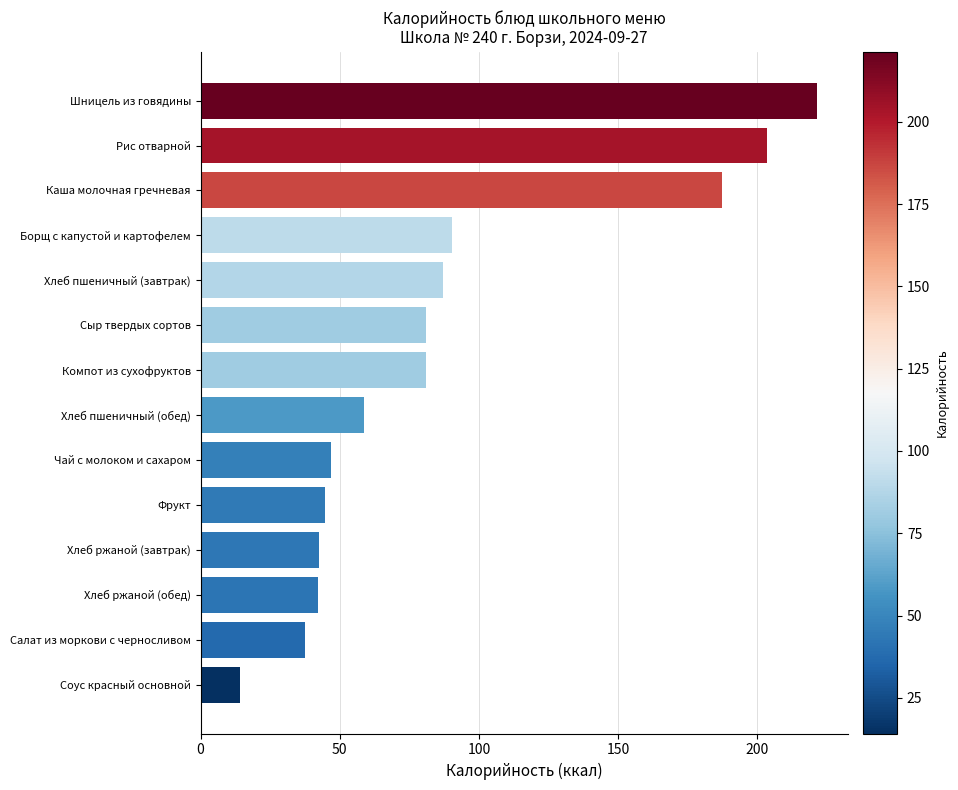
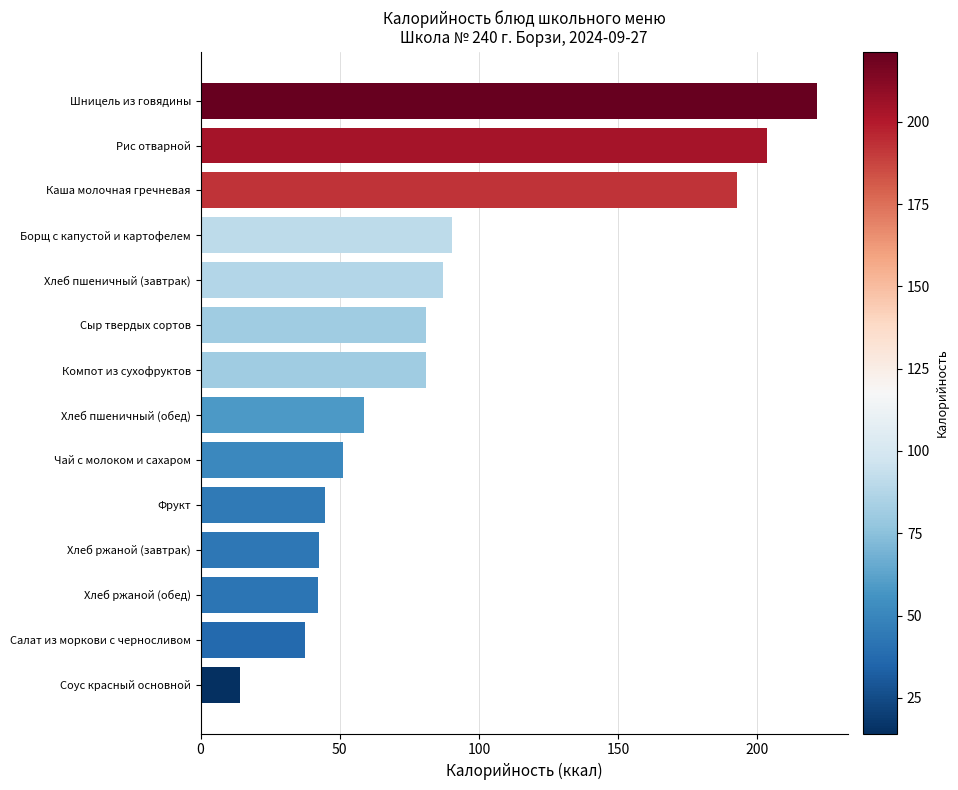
  {
    "Шницель из говядины": 221,
    "Рис отварной": 204,
-   "Каша молочная гречневая": 187,
+   "Каша молочная гречневая": 193,
    "Борщ с капустой и картофелем": 90,
    "Хлеб пшеничный (завтрак)": 87,
    "Сыр твердых сортов": 81,
    "Компот из сухофруктов": 81,
    "Хлеб пшеничный (обед)": 59,
-   "Чай с молоком и сахаром": 47,
+   "Чай с молоком и сахаром": 51,
    "Фрукт": 45,
    "Хлеб ржаной (завтрак)": 43,
    "Хлеб ржаной (обед)": 42,
    "Салат из моркови с черносливом": 38,
    "Соус красный основной": 14
  }
